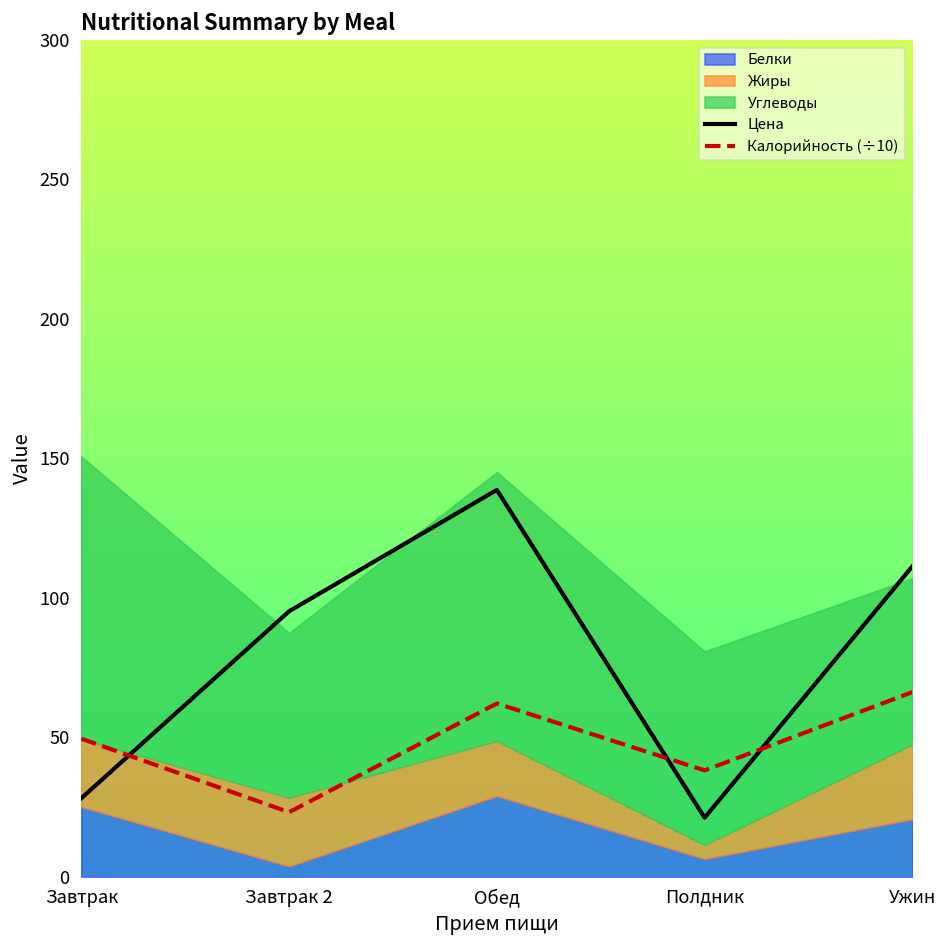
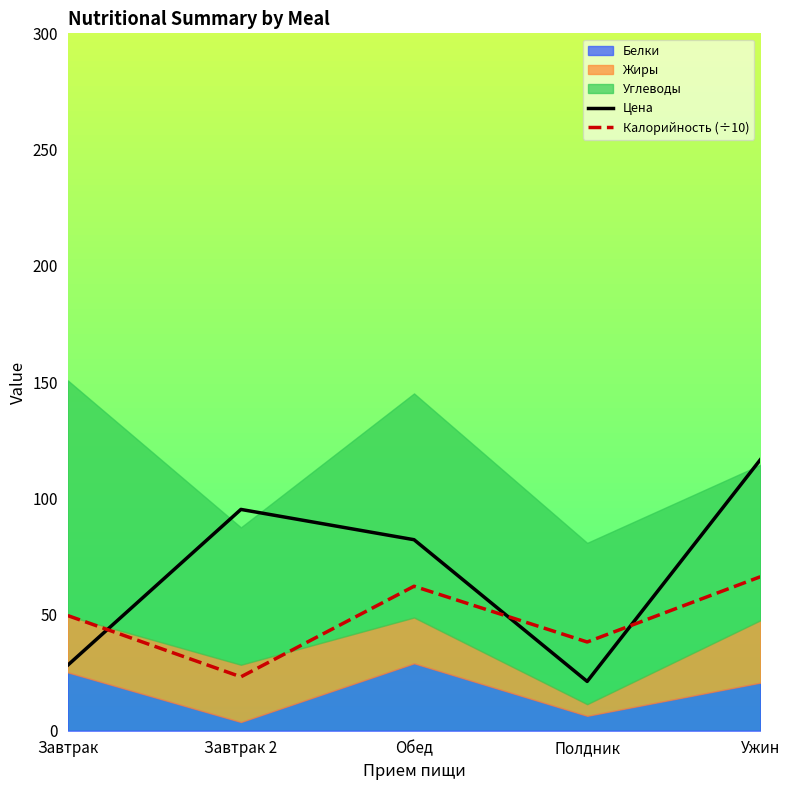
  {
    "Цена": {
      "Завтрак": 28,
      "Завтрак 2": 95,
-     "Обед": 139,
+     "Обед": 82,
      "Полдник": 21,
-     "Ужин": 111
+     "Ужин": 117
    },
    "Белки": {
      "Завтрак": 25,
      "Обед": 29,
      "Ужин": 21
    },
    "Калорийность (÷10)": {
      "Завтрак 2": 23,
      "Обед": 62,
      "Полдник": 38,
      "Ужин": 66
    },
    "Жиры": {
      "Завтрак 2": 25,
      "Обед": 20,
      "Полдник": 5,
      "Ужин": 27
    },
    "Углеводы": {
      "Завтрак": 101,
      "Завтрак 2": 59,
      "Обед": 96,
      "Полдник": 69,
-     "Ужин": 60
+     "Ужин": 67
    }
  }
